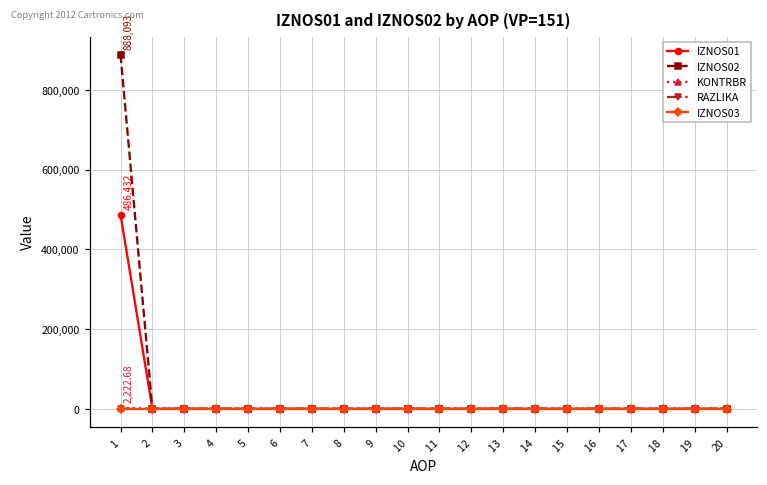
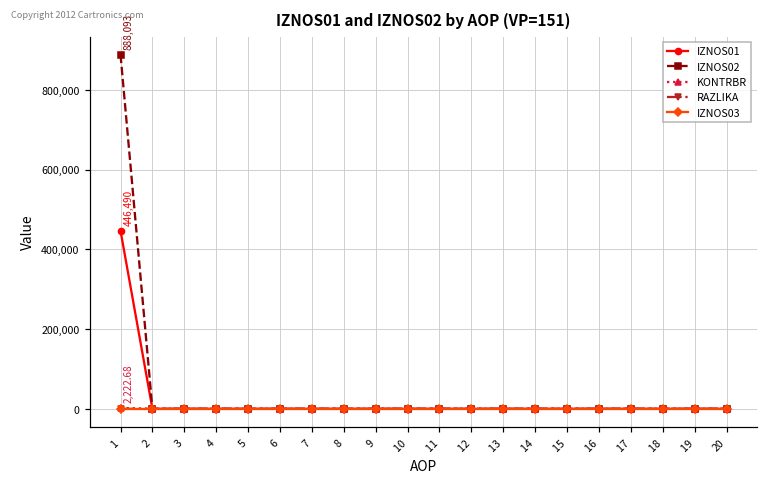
  {
    "IZNOS01": {
-     "1": "486,432"
+     "1": "446,490"
    },
    "IZNOS02": {
      "1": "888,093"
    },
    "IZNOS03": {
      "1": "2,222.68"
    }
  }
